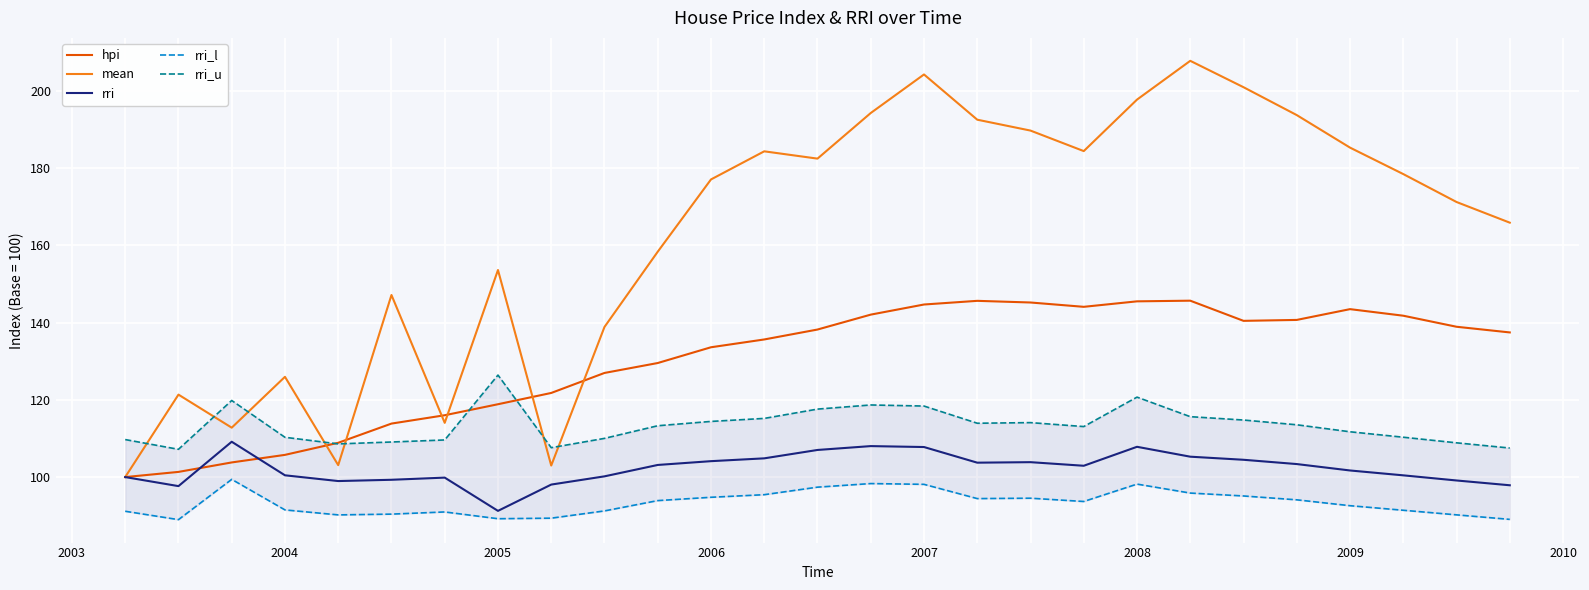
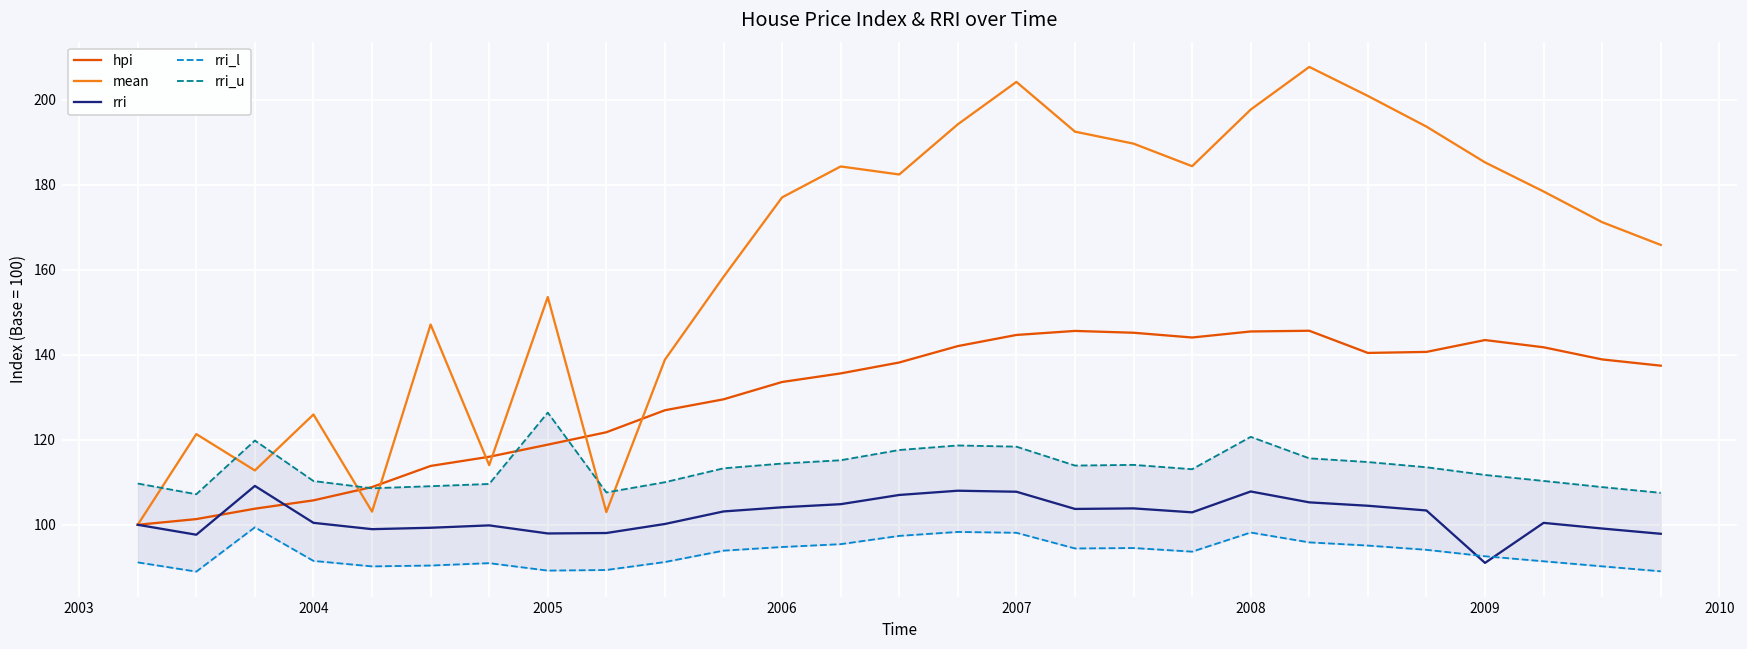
  {
    "rri": {
      "2004": 100,
-     "2005": 91,
+     "2005": 98,
      "2006": 104,
      "2007": 108,
      "2008": 108,
-     "2009": 102
+     "2009": 91
    },
    "rri_l": {
      "2004": 92,
      "2005": 89,
      "2006": 95,
      "2007": 98,
      "2008": 98,
      "2009": 93
    },
    "rri_u": {
      "2004": 110,
      "2005": 126,
      "2006": 114,
      "2007": 118,
      "2008": 121,
      "2009": 112
    }
  }
